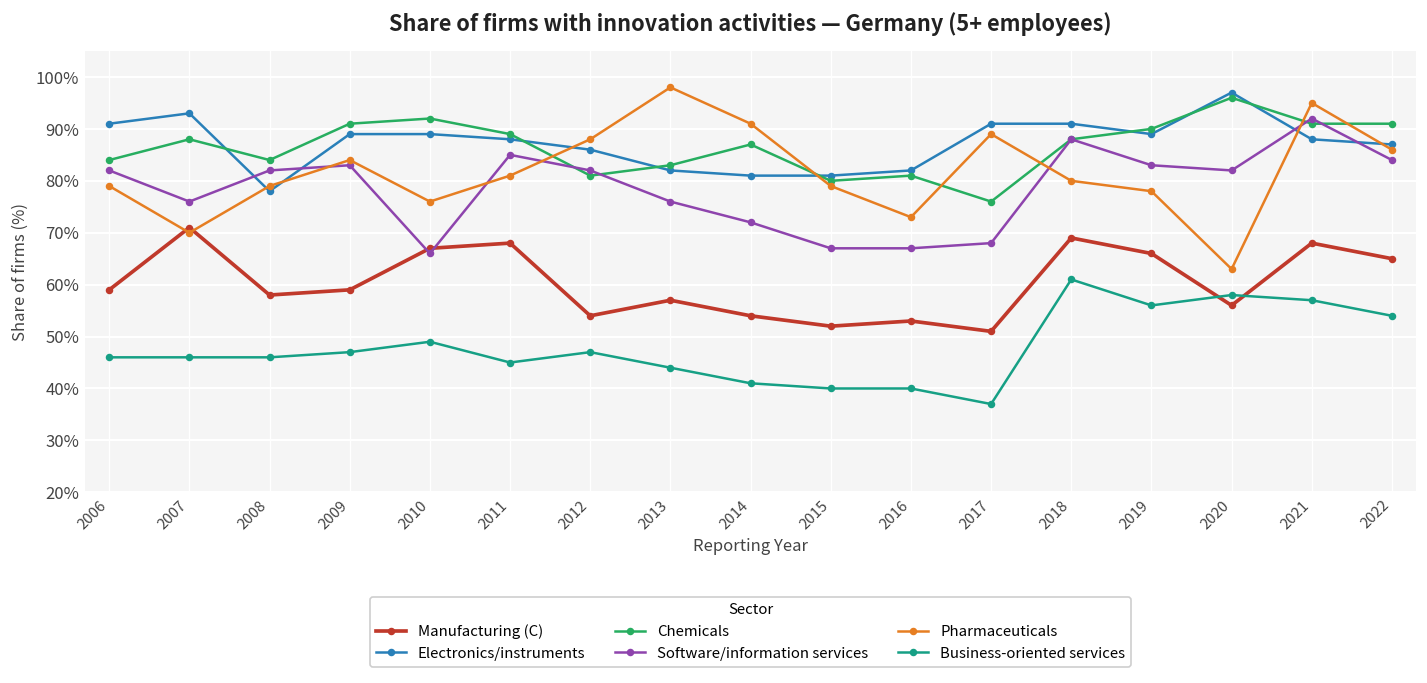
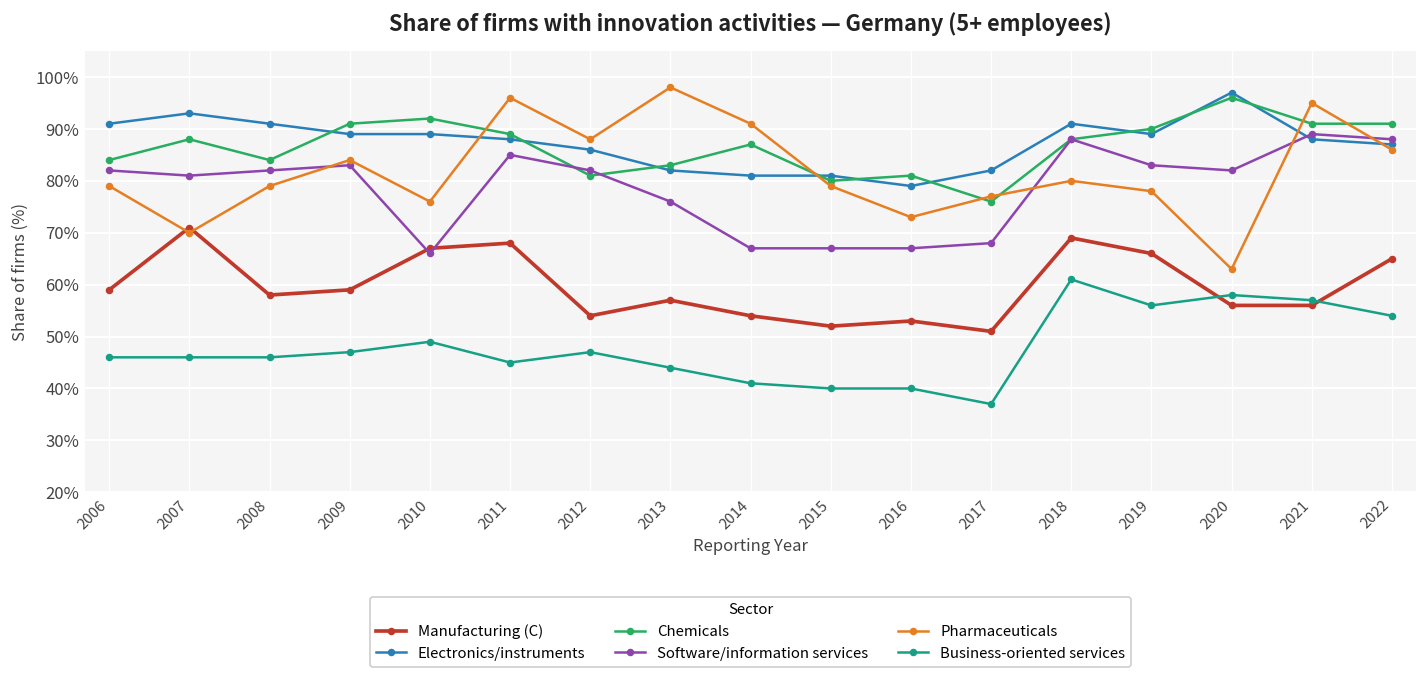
  {
    "Manufacturing (C)": {
      "2006": "59%",
      "2007": "71%",
      "2008": "58%",
      "2009": "59%",
      "2010": "67%",
      "2011": "68%",
      "2012": "54%",
      "2013": "57%",
      "2014": "54%",
      "2015": "52%",
      "2016": "53%",
      "2017": "51%",
      "2018": "69%",
      "2019": "66%",
      "2020": "56%",
-     "2021": "68%",
+     "2021": "56%",
      "2022": "65%"
    },
    "Electronics/instruments": {
      "2006": "91%",
      "2007": "93%",
-     "2008": "78%",
+     "2008": "91%",
      "2009": "89%",
      "2010": "89%",
      "2011": "88%",
      "2012": "86%",
      "2013": "82%",
      "2014": "81%",
      "2015": "81%",
-     "2016": "82%",
-     "2017": "91%",
+     "2016": "79%",
+     "2017": "82%",
      "2018": "91%",
      "2019": "89%",
      "2020": "97%",
      "2021": "88%",
      "2022": "87%"
    },
    "Software/information services": {
      "2006": "82%",
-     "2007": "76%",
+     "2007": "81%",
      "2008": "82%",
      "2009": "83%",
      "2010": "66%",
      "2011": "85%",
      "2012": "82%",
      "2013": "76%",
-     "2014": "72%",
+     "2014": "67%",
      "2015": "67%",
      "2016": "67%",
      "2017": "68%",
      "2019": "83%",
      "2020": "82%",
-     "2021": "92%",
-     "2022": "84%"
+     "2021": "89%",
+     "2022": "88%"
    },
    "Pharmaceuticals": {
      "2006": "79%",
      "2007": "70%",
      "2008": "79%",
      "2009": "84%",
      "2010": "76%",
-     "2011": "81%",
+     "2011": "96%",
      "2012": "88%",
      "2013": "98%",
      "2014": "91%",
      "2015": "79%",
      "2016": "73%",
-     "2017": "89%",
+     "2017": "77%",
      "2018": "80%",
      "2019": "78%",
      "2020": "63%",
      "2021": "95%",
      "2022": "86%"
    }
  }
